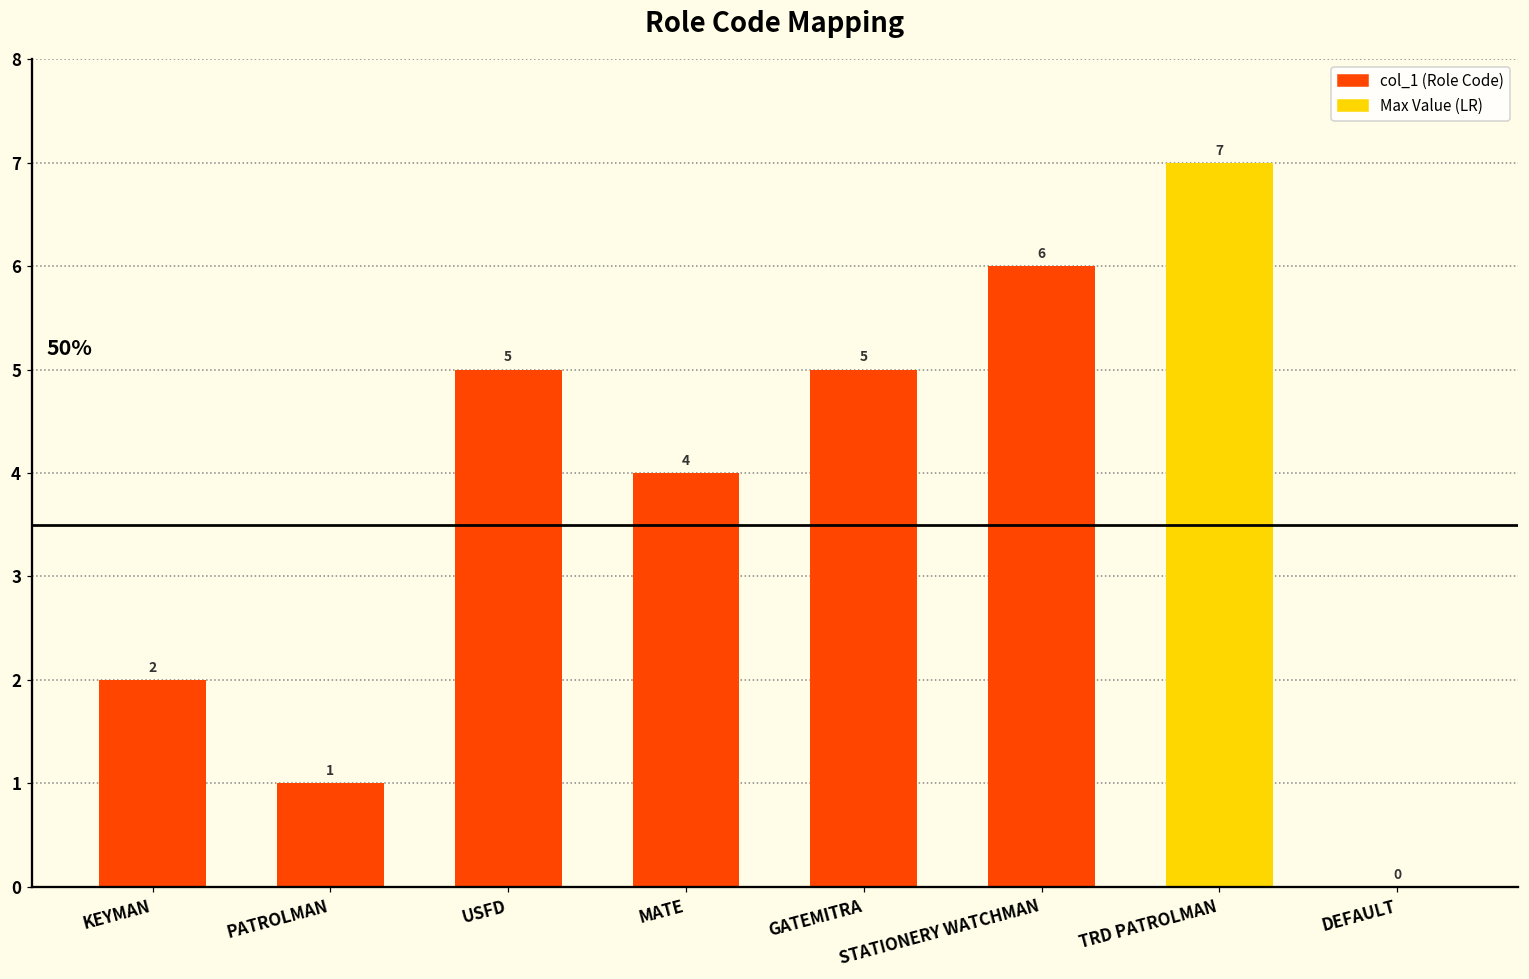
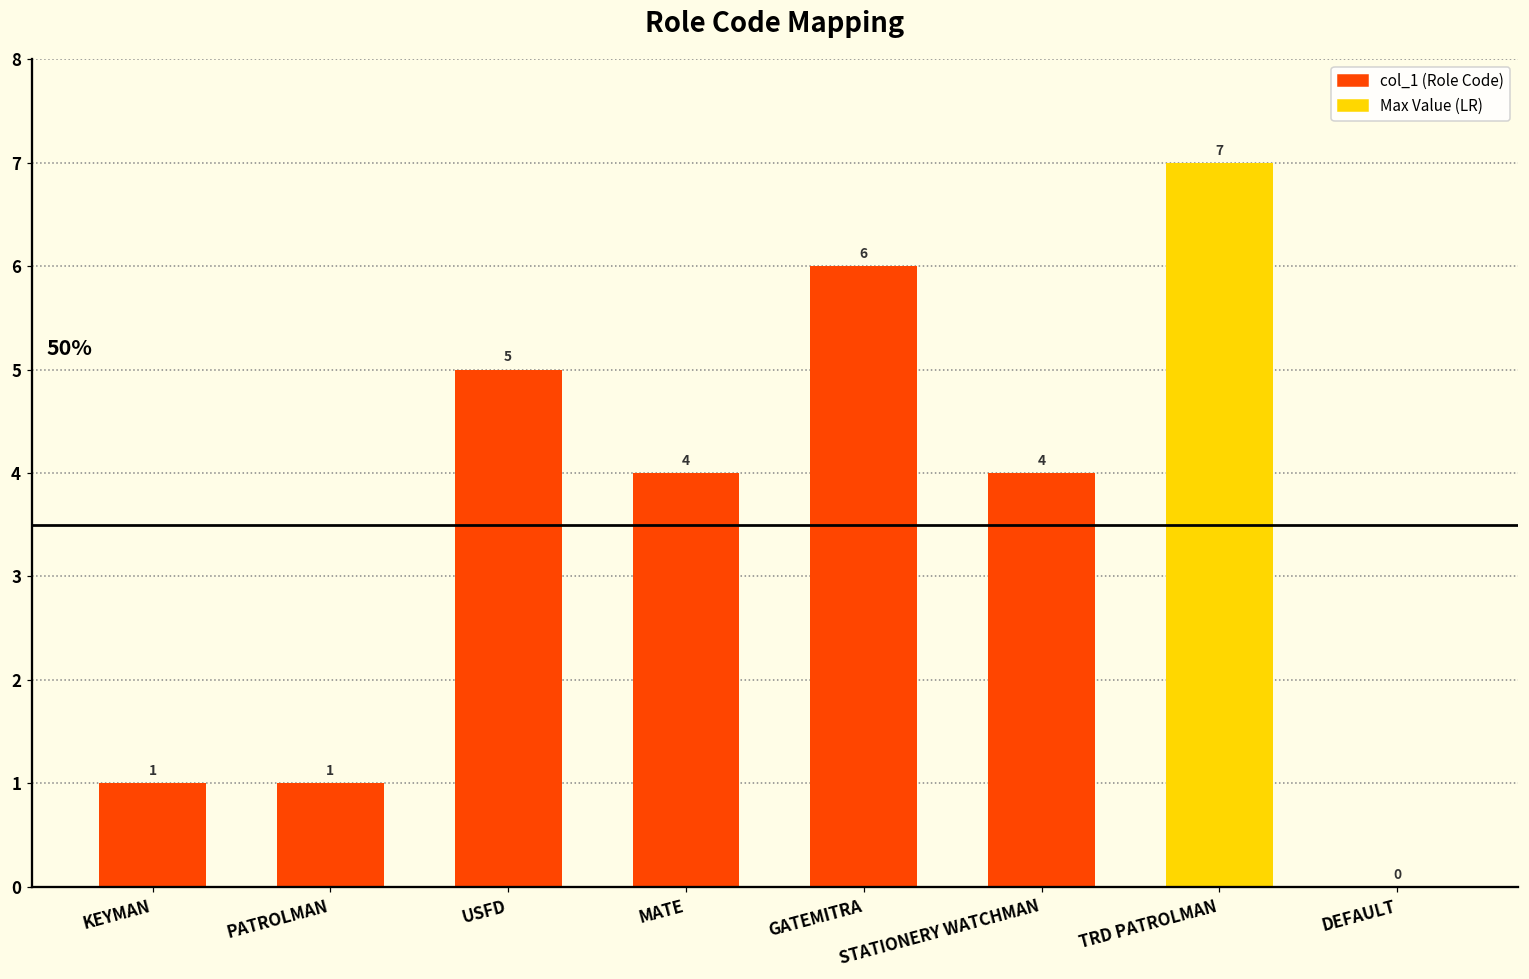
  {
-   "KEYMAN": 2,
+   "KEYMAN": 1,
    "PATROLMAN": 1,
    "USFD": 5,
    "MATE": 4,
-   "GATEMITRA": 5,
-   "STATIONERY WATCHMAN": 6,
+   "GATEMITRA": 6,
+   "STATIONERY WATCHMAN": 4,
    "TRD PATROLMAN": 7,
    "DEFAULT": 0
  }
